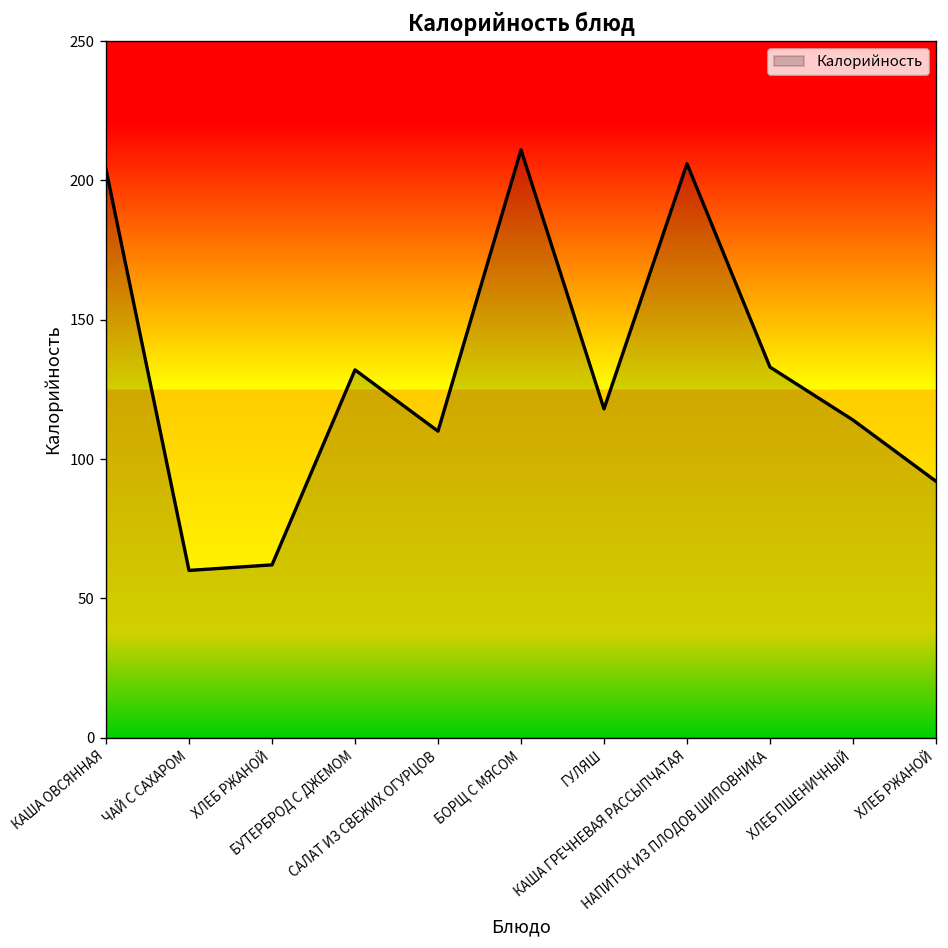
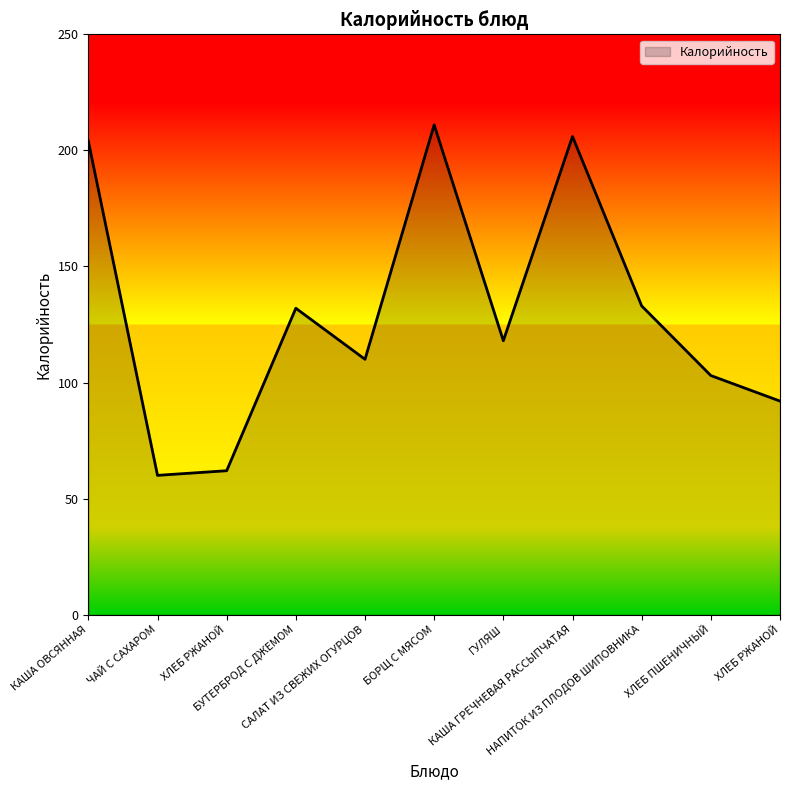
  {
    "КАША ОВСЯННАЯ": 204,
    "ЧАЙ С САХАРОМ": 60,
    "БУТЕРБРОД С ДЖЕМОМ": 132,
    "САЛАТ ИЗ СВЕЖИХ ОГУРЦОВ": 110,
    "БОРЩ С МЯСОМ": 211,
    "ГУЛЯШ": 118,
    "КАША ГРЕЧНЕВАЯ РАССЫПЧАТАЯ": 206,
    "НАПИТОК ИЗ ПЛОДОВ ШИПОВНИКА": 133,
-   "ХЛЕБ ПШЕНИЧНЫЙ": 114
+   "ХЛЕБ ПШЕНИЧНЫЙ": 103
  }
